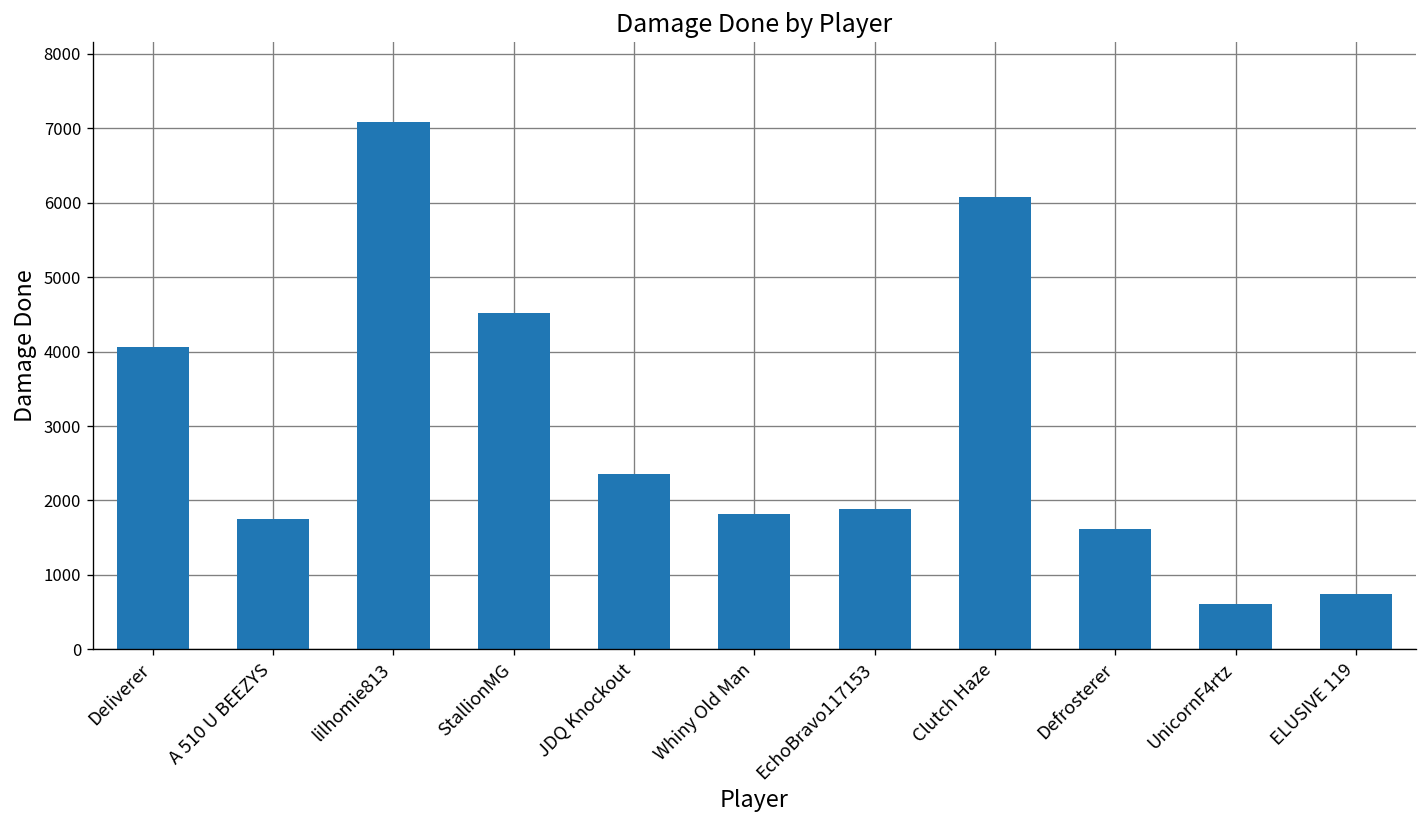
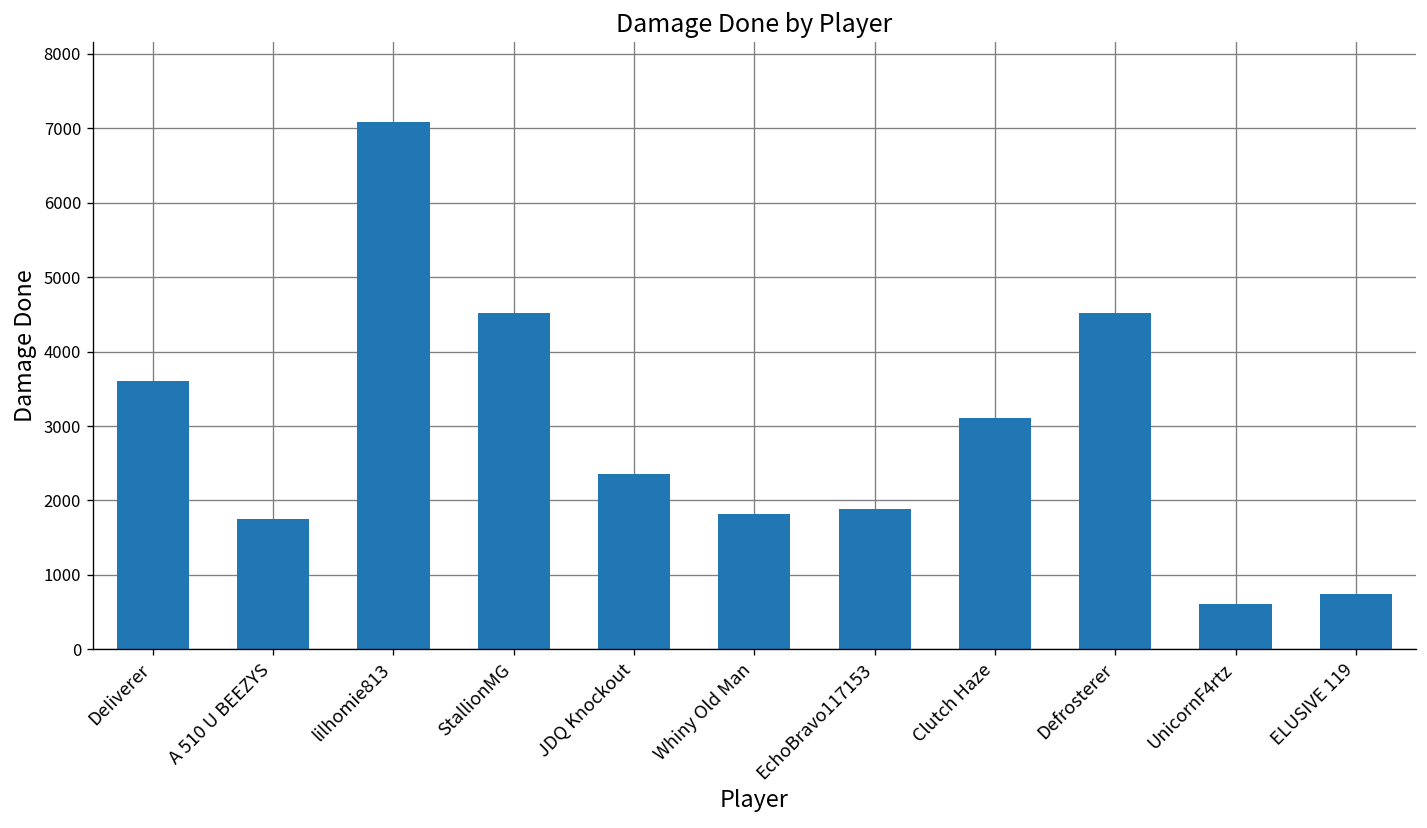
  {
-   "DeIiverer": 4100,
+   "DeIiverer": 3600,
    "A 510 U BEEZYS": 1800,
    "lilhomie813": 7100,
    "StallionMG": 4500,
    "JDQ Knockout": 2400,
    "Whiny Old Man": 1800,
    "EchoBravo117153": 1900,
-   "Clutch Haze": 6100,
-   "Defrosterer": 1600,
+   "Clutch Haze": 3100,
+   "Defrosterer": 4500,
    "UnicornF4rtz": 600,
    "ELUSIVE 119": 700
  }
